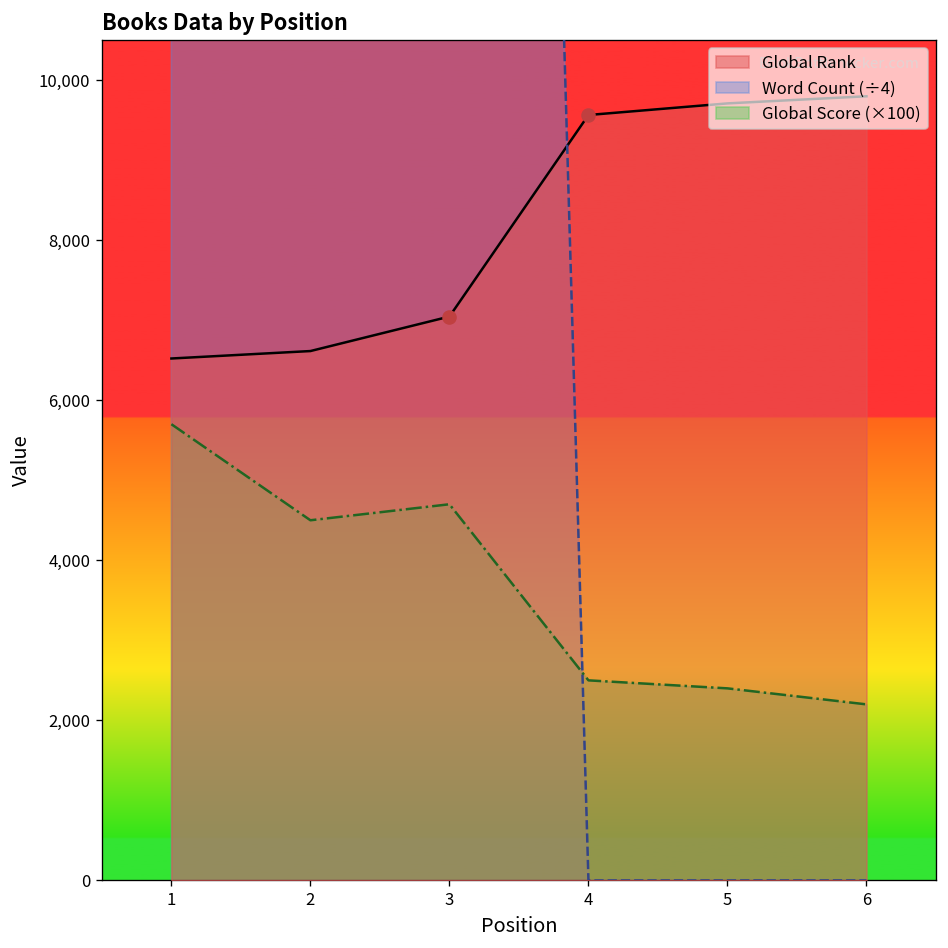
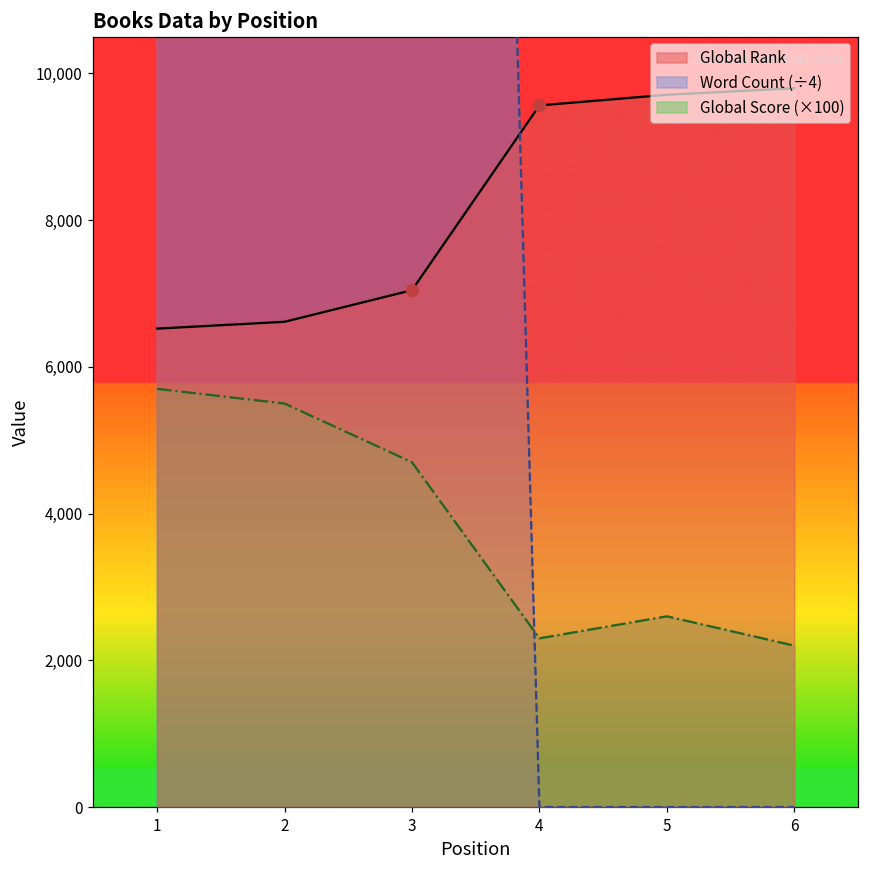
  {
    "Word Count (÷4)": {
      "4": "0",
      "5": "0",
      "6": "0"
    },
    "Global Score (×100)": {
      "1": "5,700",
-     "2": "4,500",
+     "2": "5,500",
      "3": "4,700",
-     "4": "2,500",
-     "5": "2,400",
+     "4": "2,300",
+     "5": "2,600",
      "6": "2,200"
    }
  }
